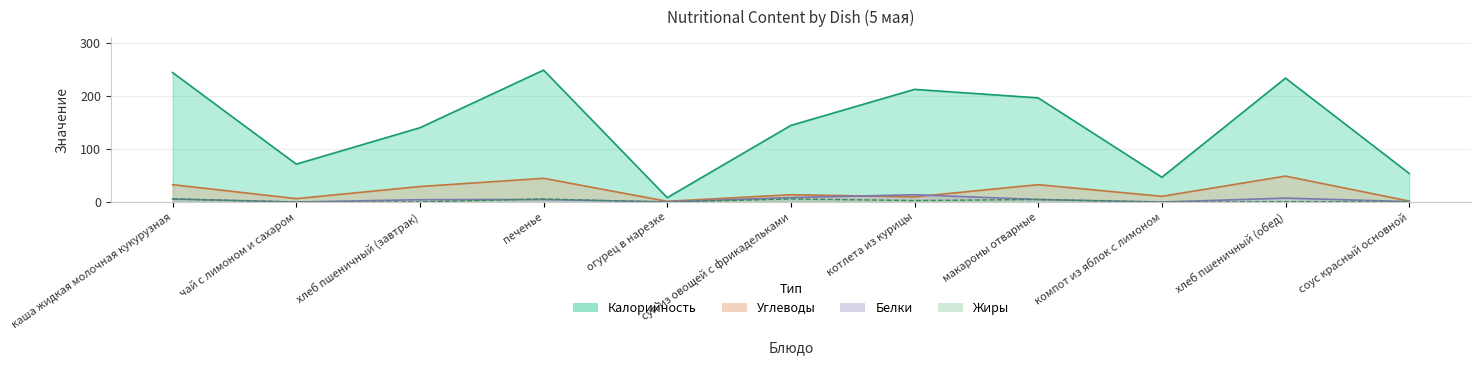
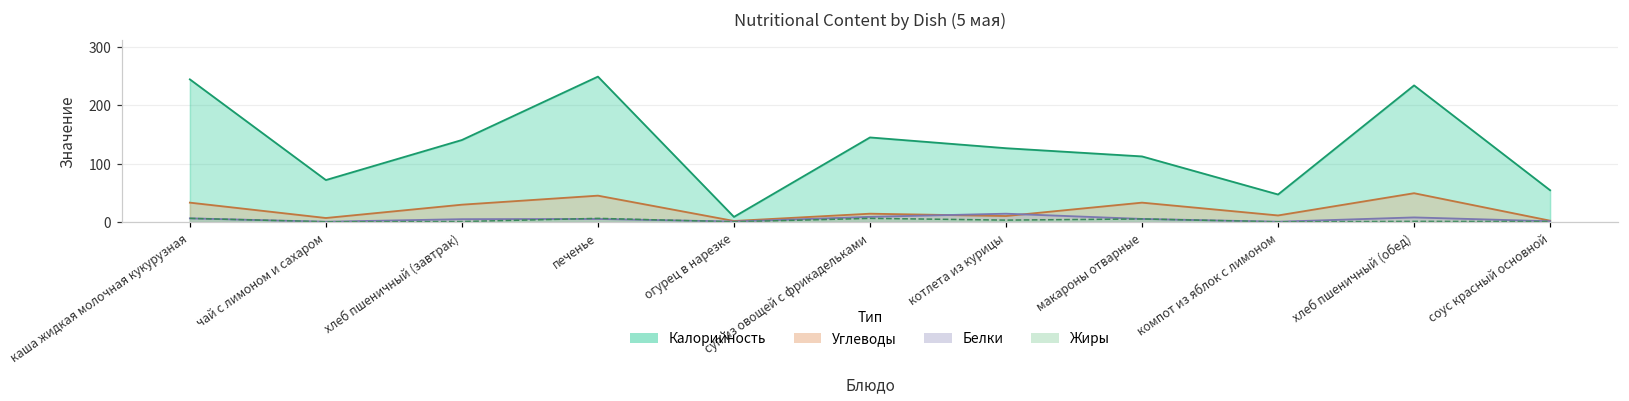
  {
    "Калорийность": {
      "каша жидкая молочная кукурузная": 240,
      "чай с лимоном и сахаром": 70,
      "хлеб пшеничный (завтрак)": 140,
      "печенье": 250,
      "огурец в нарезке": 10,
      "суп из овощей с фрикадельками": 150,
-     "котлета из курицы": 210,
-     "макароны отварные": 200,
+     "котлета из курицы": 130,
+     "макароны отварные": 110,
      "компот из яблок с лимоном": 50,
      "хлеб пшеничный (обед)": 230,
      "соус красный основной": 50
    }
  }
